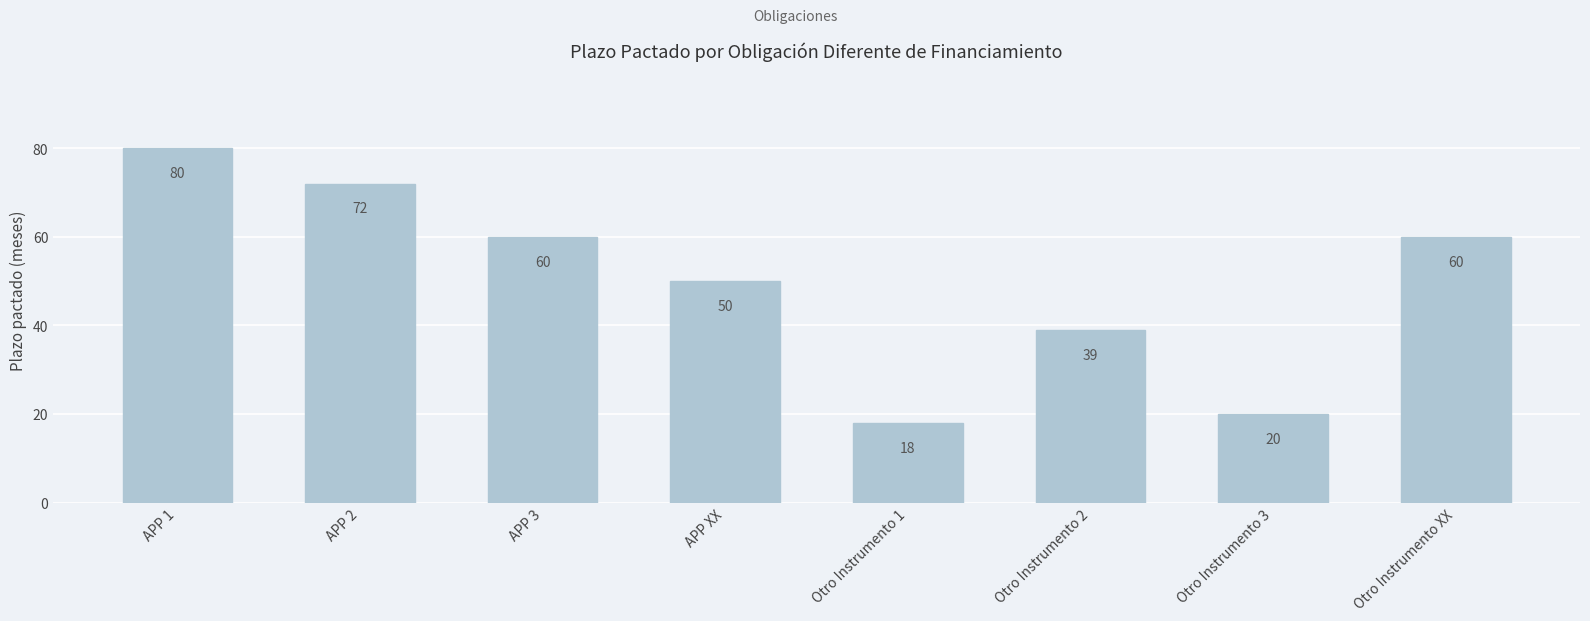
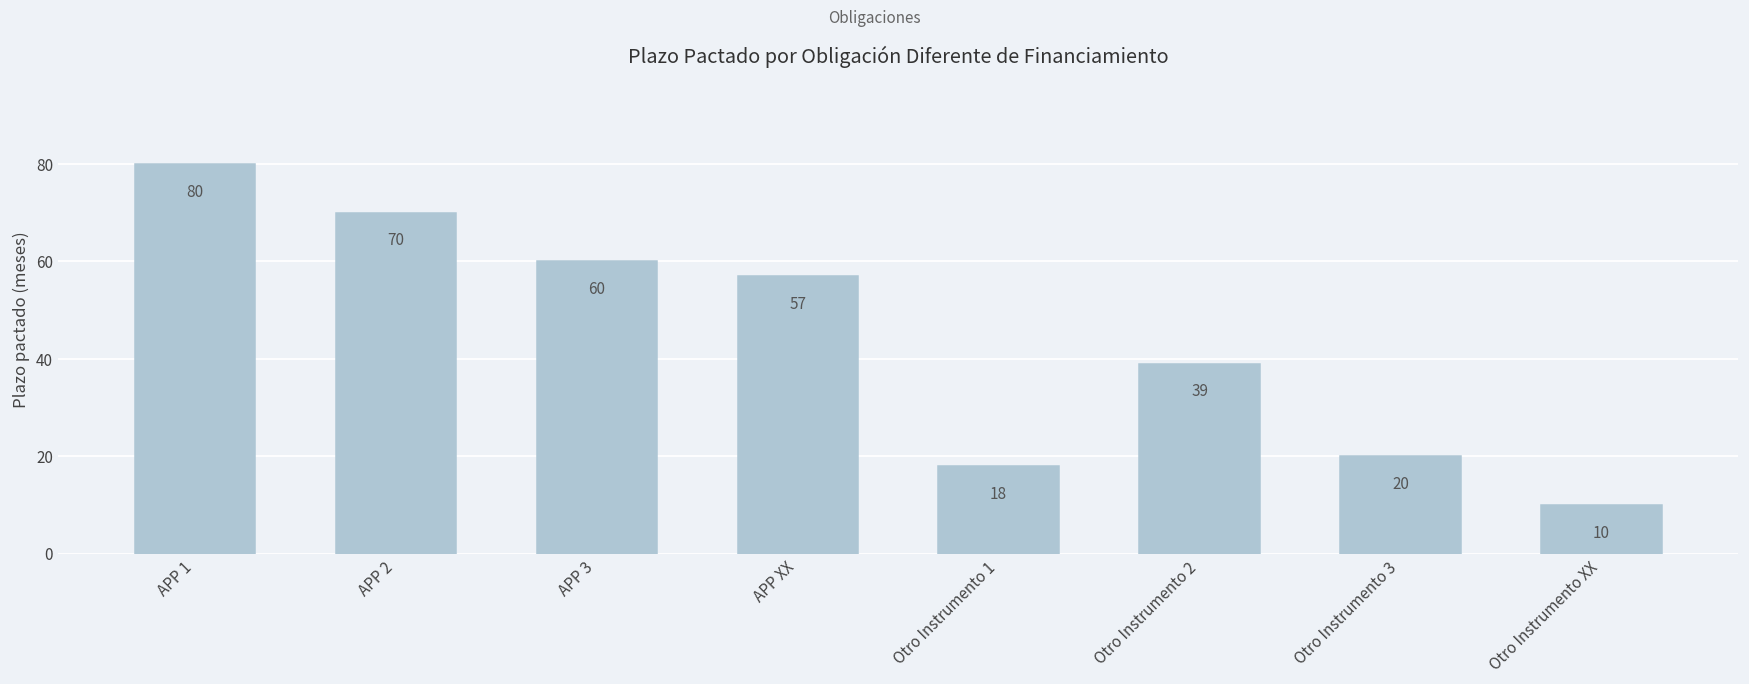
  {
    "APP 1": 80,
-   "APP 2": 72,
+   "APP 2": 70,
    "APP 3": 60,
-   "APP XX": 50,
+   "APP XX": 57,
    "Otro Instrumento 1": 18,
    "Otro Instrumento 2": 39,
    "Otro Instrumento 3": 20,
-   "Otro Instrumento XX": 60
+   "Otro Instrumento XX": 10
  }
